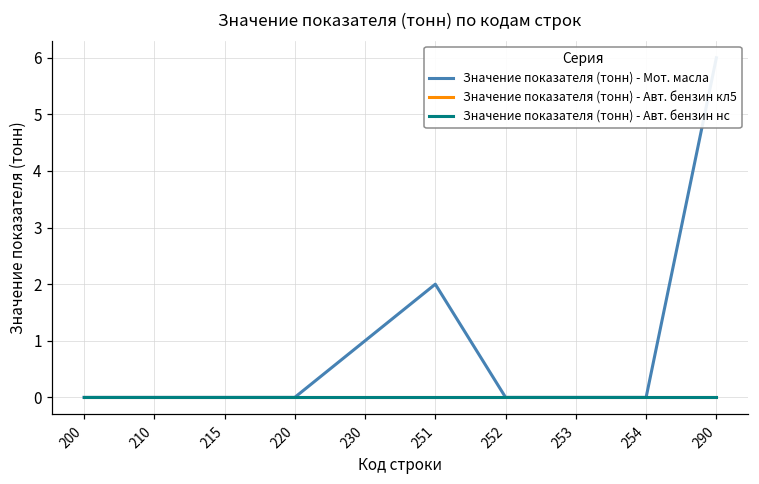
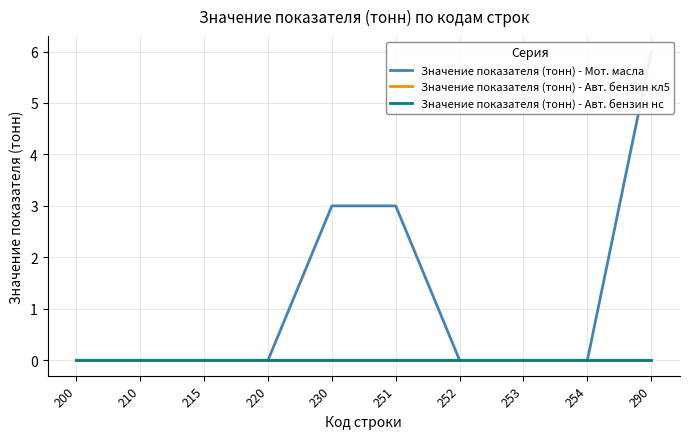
  {
    "Значение показателя (тонн) - Мот. масла": {
-     "230": 1,
-     "251": 2
+     "230": 3,
+     "251": 3
    },
    "Значение показателя (тонн) - Авт. бензин нс": {
      "230": 0,
      "251": 0,
      "290": 0
    }
  }
